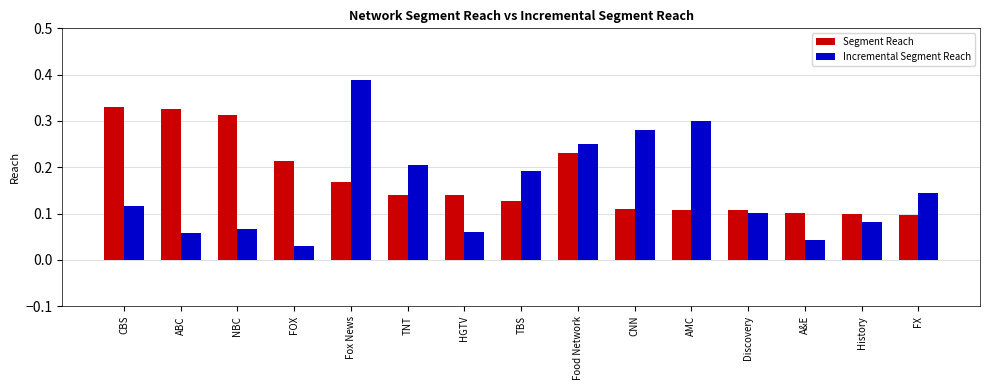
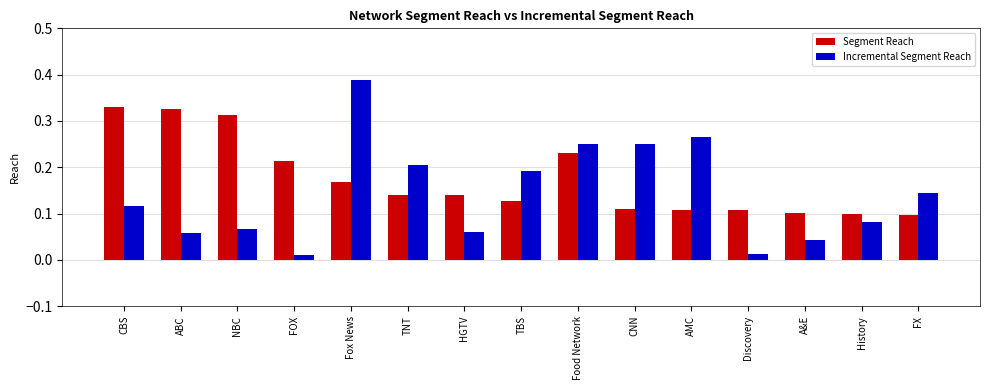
  {
    "Segment Reach": {
      "CBS": 0.33,
      "ABC": 0.33,
      "NBC": 0.31,
      "FOX": 0.21,
      "Fox News": 0.17,
      "TNT": 0.14,
      "HGTV": 0.14,
      "TBS": 0.13,
      "Food Network": 0.23,
      "CNN": 0.11,
      "AMC": 0.11,
      "Discovery": 0.11,
      "A&E": 0.10,
      "History": 0.10,
      "FX": 0.10
    },
    "Incremental Segment Reach": {
      "CBS": 0.12,
      "ABC": 0.06,
      "NBC": 0.07,
-     "FOX": 0.03,
+     "FOX": 0.01,
      "Fox News": 0.39,
      "TNT": 0.20,
      "HGTV": 0.06,
      "TBS": 0.19,
      "Food Network": 0.25,
-     "CNN": 0.28,
-     "AMC": 0.30,
-     "Discovery": 0.10,
+     "CNN": 0.25,
+     "AMC": 0.27,
+     "Discovery": 0.01,
      "A&E": 0.04,
      "History": 0.08,
      "FX": 0.14
    }
  }
